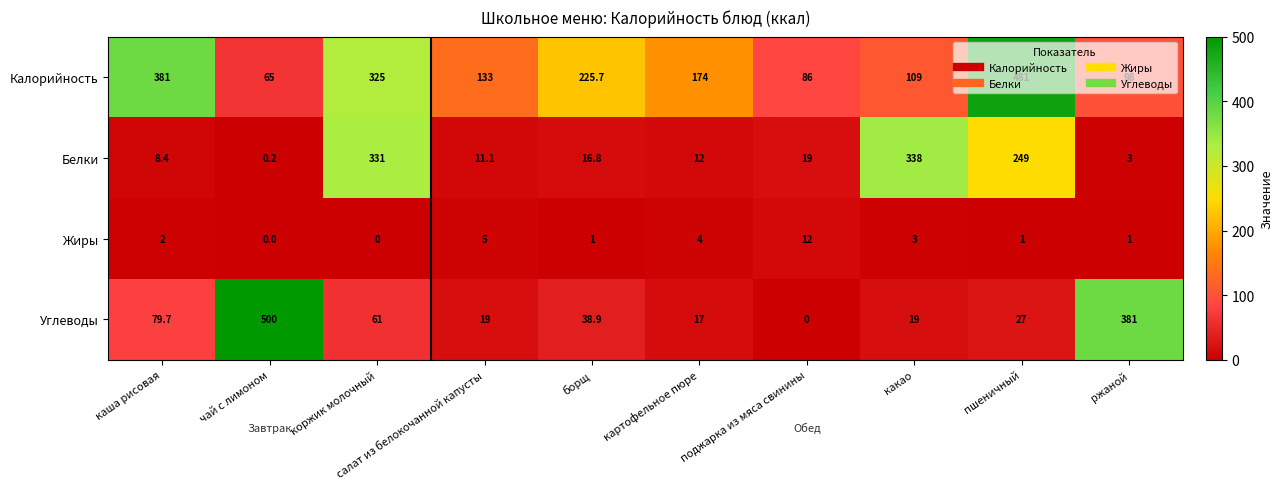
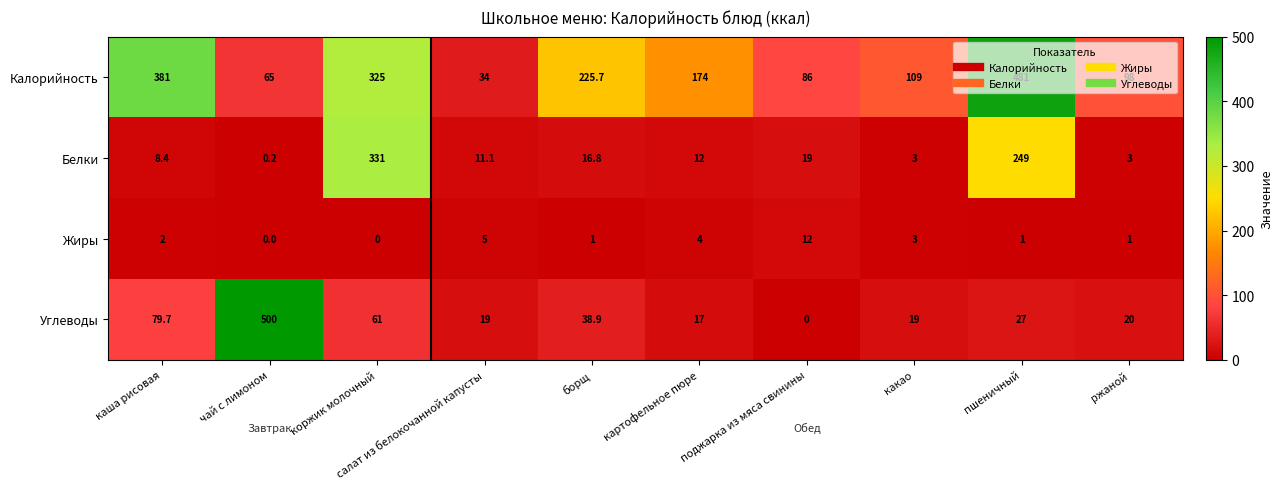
  {
    "Калорийность": {
      "каша рисовая": 381,
      "чай с лимоном": 65,
      "коржик молочный": 325,
-     "салат из белокочанной капусты": 133,
+     "салат из белокочанной капусты": 34,
      "борщ": 225.7,
      "картофельное пюре": 174,
      "поджарка из мяса свинины": 86,
      "какао": 109
    },
    "Белки": {
      "каша рисовая": 8.4,
      "чай с лимоном": 0.2,
      "коржик молочный": 331,
      "салат из белокочанной капусты": 11.1,
      "борщ": 16.8,
      "картофельное пюре": 12,
      "поджарка из мяса свинины": 19,
-     "какао": 338,
+     "какао": 3,
      "пшеничный": 249,
      "ржаной": 3
    },
    "Жиры": {
      "каша рисовая": 2,
      "чай с лимоном": 0.0,
      "коржик молочный": 0,
      "салат из белокочанной капусты": 5,
      "борщ": 1,
      "картофельное пюре": 4,
      "поджарка из мяса свинины": 12,
      "какао": 3,
      "пшеничный": 1,
      "ржаной": 1
    },
    "Углеводы": {
      "каша рисовая": 79.7,
      "чай с лимоном": 500,
      "коржик молочный": 61,
      "салат из белокочанной капусты": 19,
      "борщ": 38.9,
      "картофельное пюре": 17,
      "поджарка из мяса свинины": 0,
      "какао": 19,
      "пшеничный": 27,
-     "ржаной": 381
+     "ржаной": 20
    }
  }
